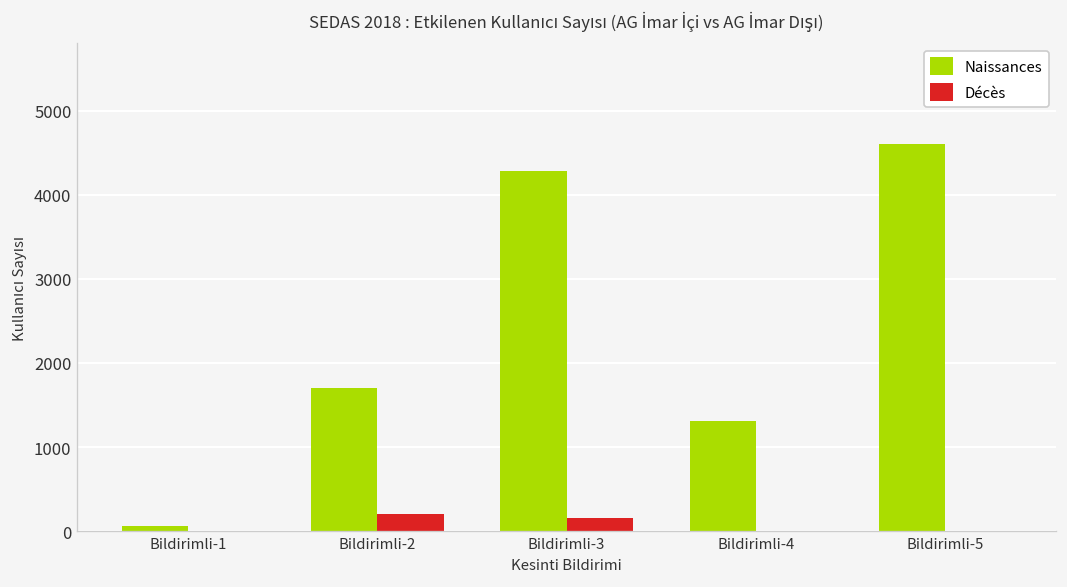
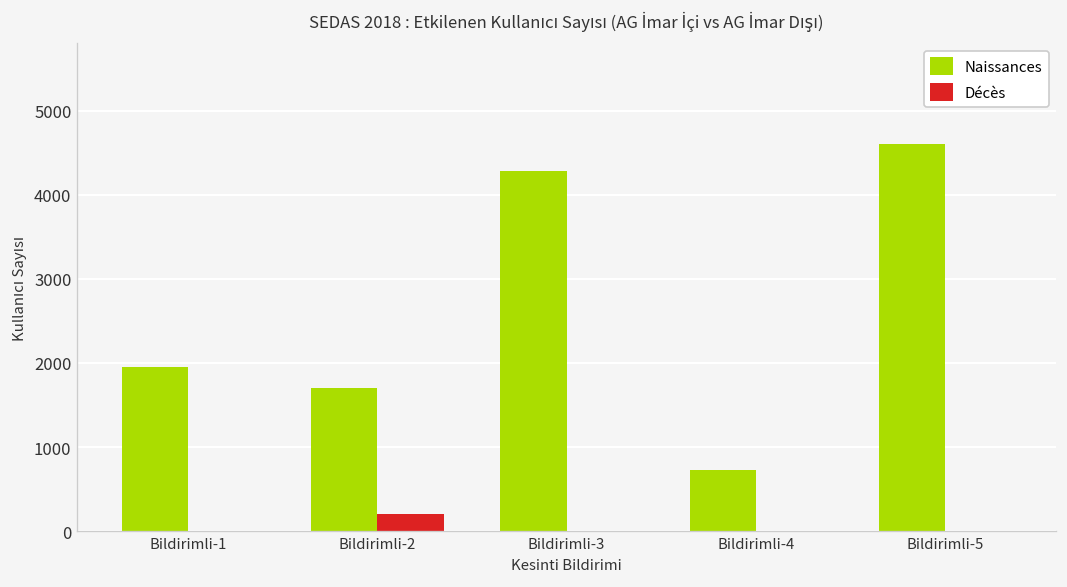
  {
    "Naissances": {
-     "Bildirimli-1": 100,
+     "Bildirimli-1": 1900,
      "Bildirimli-2": 1700,
      "Bildirimli-3": 4300,
-     "Bildirimli-4": 1300,
+     "Bildirimli-4": 700,
      "Bildirimli-5": 4600
    },
    "Décès": {
      "Bildirimli-1": 0,
      "Bildirimli-2": 200,
-     "Bildirimli-3": 200,
+     "Bildirimli-3": 0,
      "Bildirimli-4": 0,
      "Bildirimli-5": 0
    }
  }
